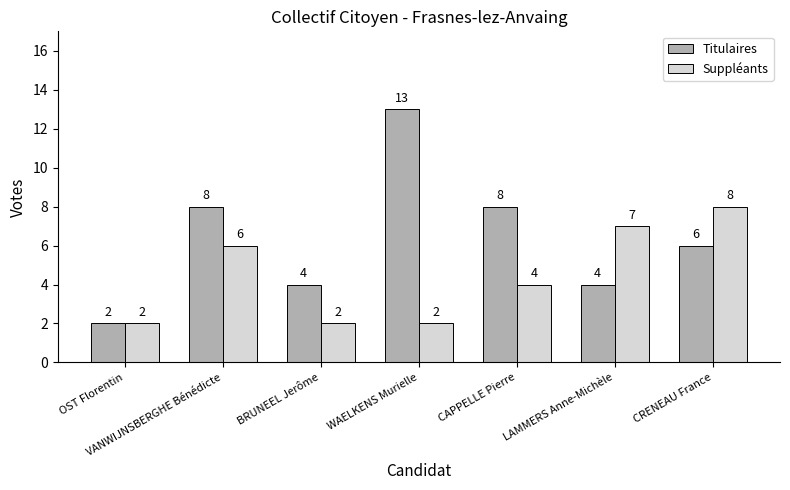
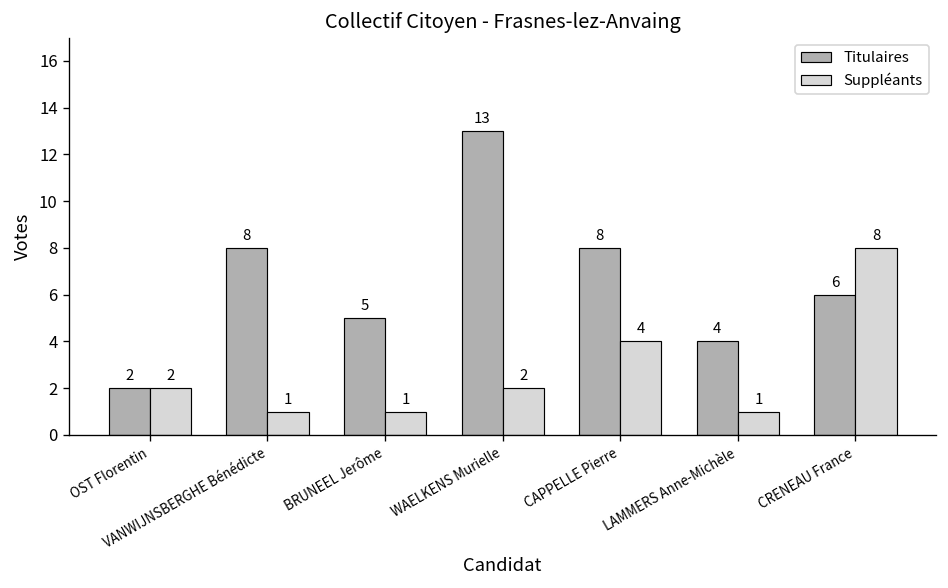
  {
    "Titulaires": {
      "OST Florentin": 2,
      "VANWIJNSBERGHE Bénédicte": 8,
-     "BRUNEEL Jerôme": 4,
+     "BRUNEEL Jerôme": 5,
      "WAELKENS Murielle": 13,
      "CAPPELLE Pierre": 8,
      "LAMMERS Anne-Michèle": 4,
      "CRENEAU France": 6
    },
    "Suppléants": {
      "OST Florentin": 2,
-     "VANWIJNSBERGHE Bénédicte": 6,
-     "BRUNEEL Jerôme": 2,
+     "VANWIJNSBERGHE Bénédicte": 1,
+     "BRUNEEL Jerôme": 1,
      "WAELKENS Murielle": 2,
      "CAPPELLE Pierre": 4,
-     "LAMMERS Anne-Michèle": 7,
+     "LAMMERS Anne-Michèle": 1,
      "CRENEAU France": 8
    }
  }
